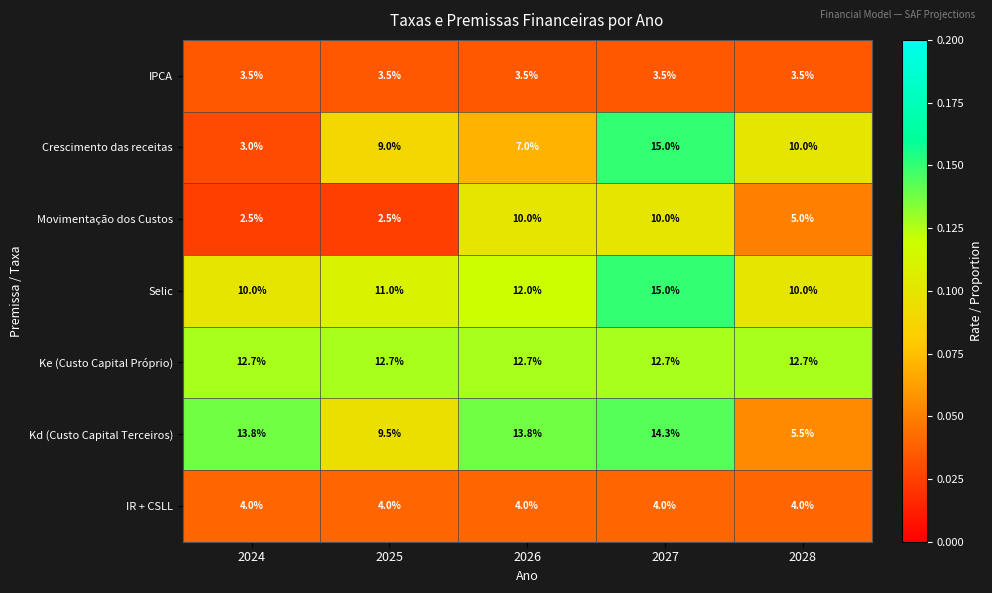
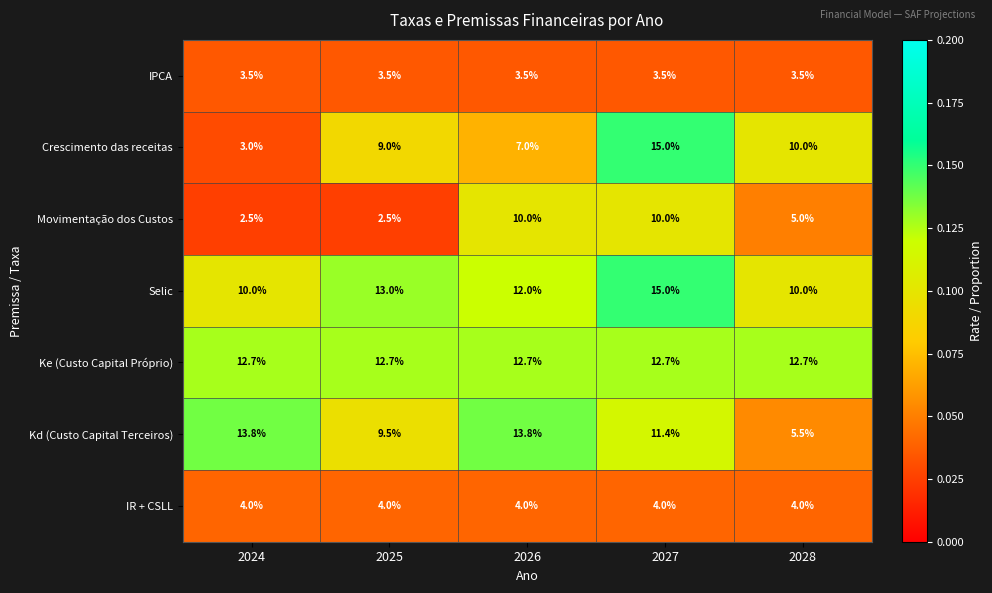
  {
    "IPCA": {
      "2024": "3.5%",
      "2025": "3.5%",
      "2026": "3.5%",
      "2027": "3.5%",
      "2028": "3.5%"
    },
    "Crescimento das receitas": {
      "2024": "3.0%",
      "2025": "9.0%",
      "2026": "7.0%",
      "2027": "15.0%",
      "2028": "10.0%"
    },
    "Movimentação dos Custos": {
      "2024": "2.5%",
      "2025": "2.5%",
      "2026": "10.0%",
      "2027": "10.0%",
      "2028": "5.0%"
    },
    "Selic": {
      "2024": "10.0%",
-     "2025": "11.0%",
+     "2025": "13.0%",
      "2026": "12.0%",
      "2027": "15.0%",
      "2028": "10.0%"
    },
    "Ke (Custo Capital Próprio)": {
      "2024": "12.7%",
      "2025": "12.7%",
      "2026": "12.7%",
      "2027": "12.7%",
      "2028": "12.7%"
    },
    "Kd (Custo Capital Terceiros)": {
      "2024": "13.8%",
      "2025": "9.5%",
      "2026": "13.8%",
-     "2027": "14.3%",
+     "2027": "11.4%",
      "2028": "5.5%"
    },
    "IR + CSLL": {
      "2024": "4.0%",
      "2025": "4.0%",
      "2026": "4.0%",
      "2027": "4.0%",
      "2028": "4.0%"
    }
  }
